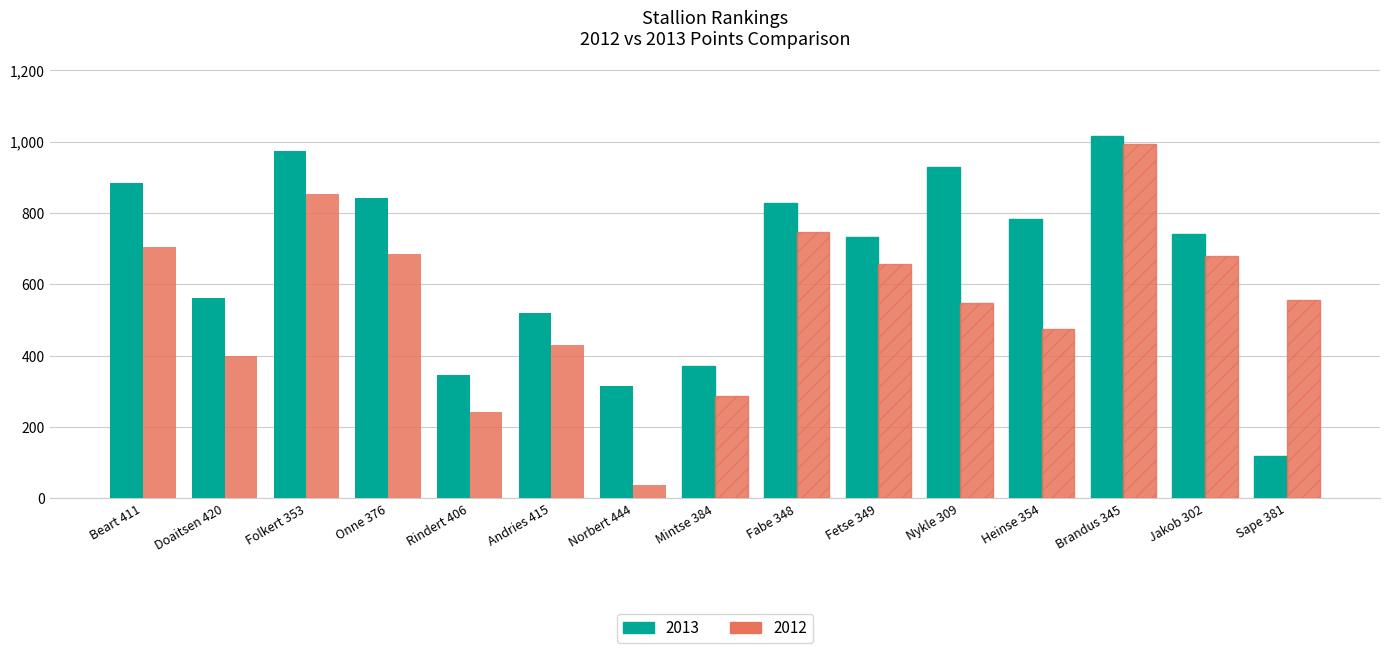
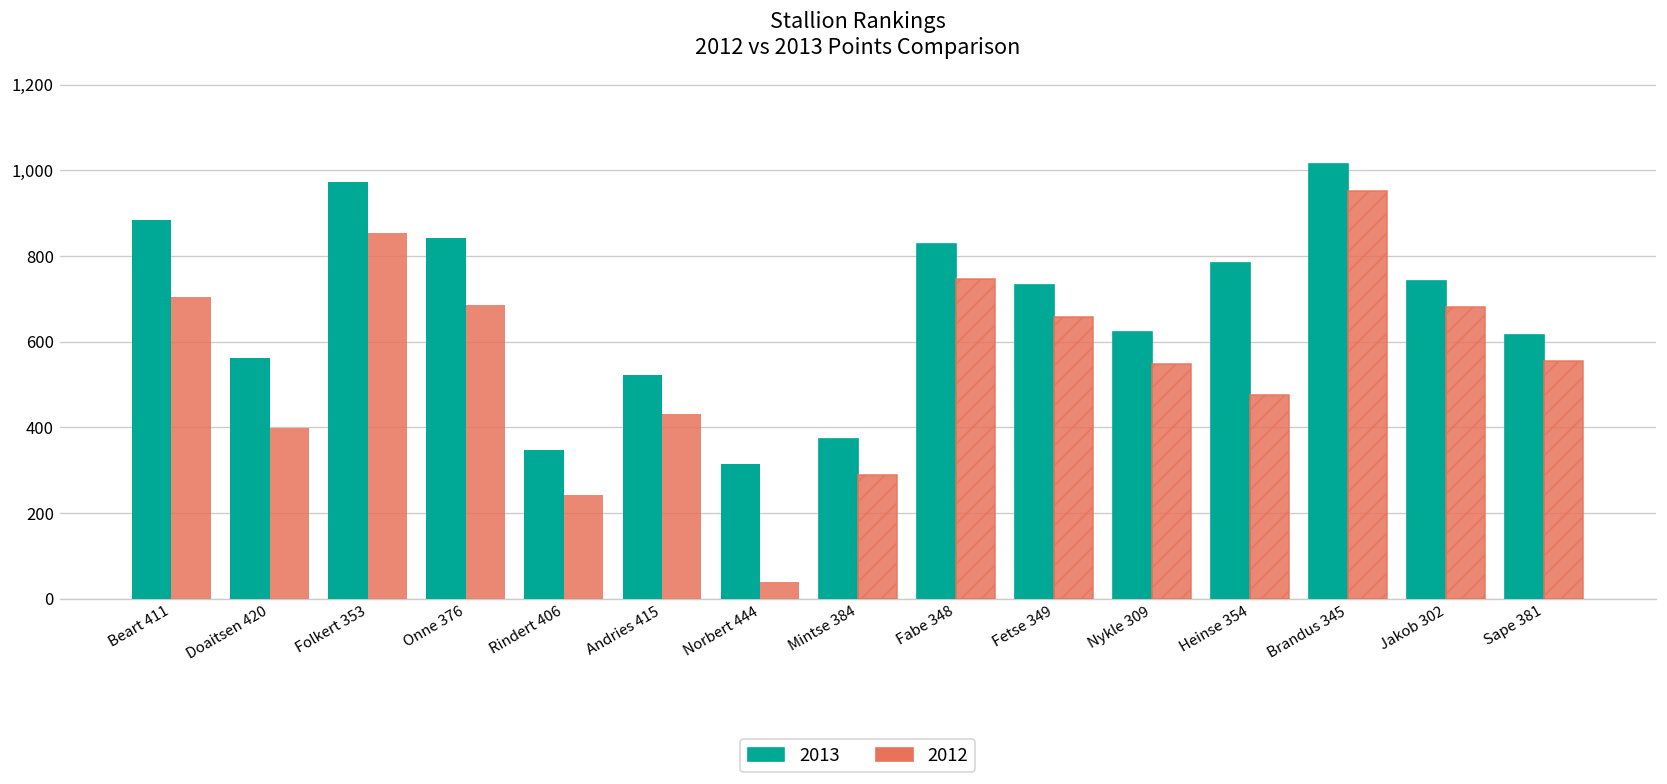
  {
    "2013": {
      "Beart 411": "880",
      "Doaitsen 420": "560",
      "Folkert 353": "970",
      "Onne 376": "840",
      "Rindert 406": "350",
      "Andries 415": "520",
      "Norbert 444": "320",
      "Mintse 384": "370",
      "Fabe 348": "830",
      "Fetse 349": "730",
-     "Nykle 309": "930",
+     "Nykle 309": "620",
      "Heinse 354": "780",
      "Brandus 345": "1,020",
      "Jakob 302": "740",
-     "Sape 381": "120"
+     "Sape 381": "620"
    },
    "2012": {
      "Beart 411": "700",
      "Doaitsen 420": "400",
      "Folkert 353": "850",
      "Onne 376": "690",
      "Rindert 406": "240",
      "Andries 415": "430",
      "Norbert 444": "40",
      "Mintse 384": "290",
      "Fabe 348": "750",
      "Fetse 349": "660",
      "Nykle 309": "550",
      "Heinse 354": "480",
-     "Brandus 345": "990",
+     "Brandus 345": "950",
      "Jakob 302": "680",
      "Sape 381": "560"
    }
  }
